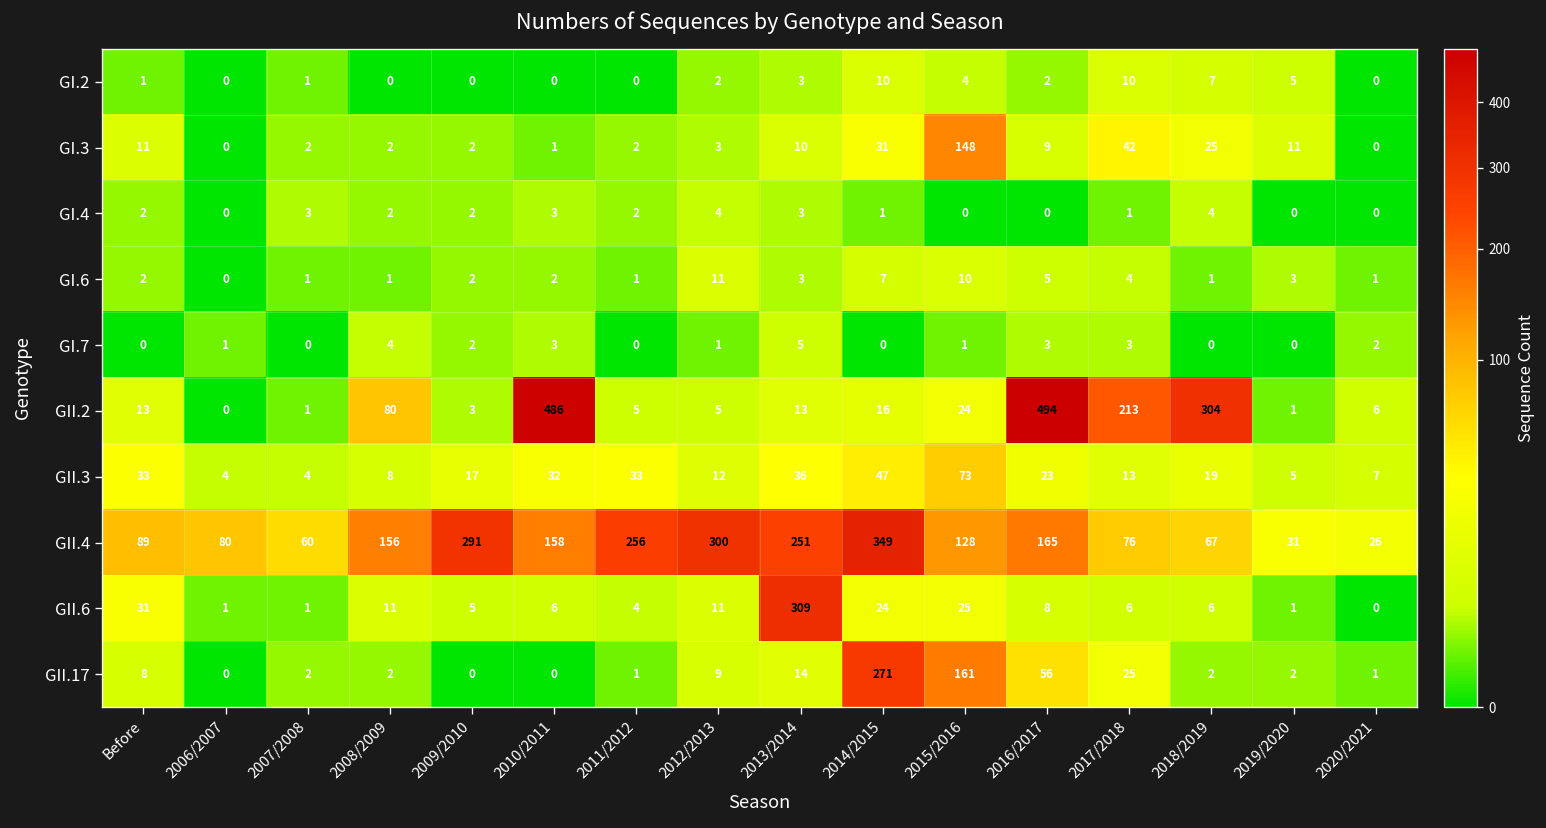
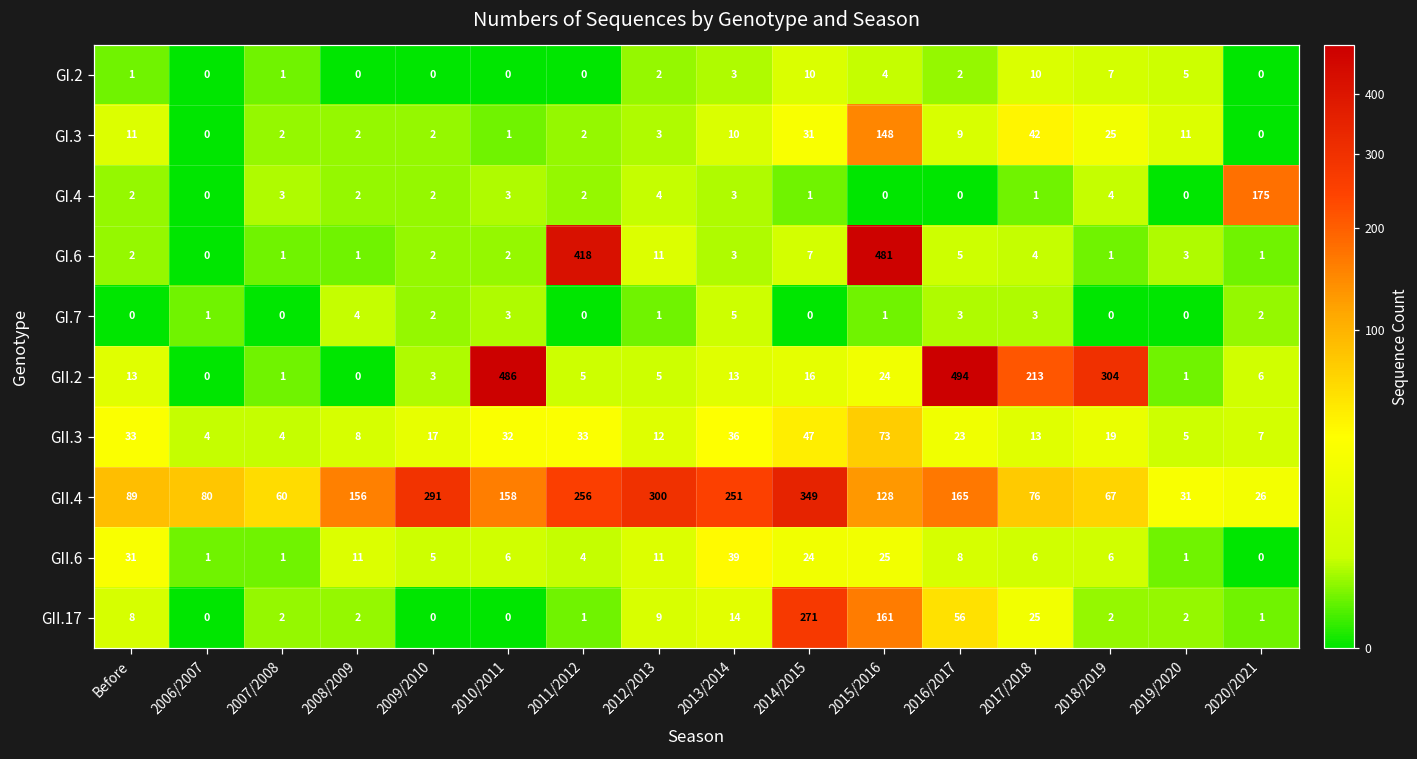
  {
    "GI.2": {
      "Before": 1,
      "2006/2007": 0,
      "2007/2008": 1,
      "2008/2009": 0,
      "2009/2010": 0,
      "2010/2011": 0,
      "2011/2012": 0,
      "2012/2013": 2,
      "2013/2014": 3,
      "2014/2015": 10,
      "2015/2016": 4,
      "2016/2017": 2,
      "2017/2018": 10,
      "2018/2019": 7,
      "2019/2020": 5,
      "2020/2021": 0
    },
    "GI.3": {
      "Before": 11,
      "2006/2007": 0,
      "2007/2008": 2,
      "2008/2009": 2,
      "2009/2010": 2,
      "2010/2011": 1,
      "2011/2012": 2,
      "2012/2013": 3,
      "2013/2014": 10,
      "2014/2015": 31,
      "2015/2016": 148,
      "2016/2017": 9,
      "2017/2018": 42,
      "2018/2019": 25,
      "2019/2020": 11,
      "2020/2021": 0
    },
    "GI.4": {
      "Before": 2,
      "2006/2007": 0,
      "2007/2008": 3,
      "2008/2009": 2,
      "2009/2010": 2,
      "2010/2011": 3,
      "2011/2012": 2,
      "2012/2013": 4,
      "2013/2014": 3,
      "2014/2015": 1,
      "2015/2016": 0,
      "2016/2017": 0,
      "2017/2018": 1,
      "2018/2019": 4,
      "2019/2020": 0,
-     "2020/2021": 0
+     "2020/2021": 175
    },
    "GI.6": {
      "Before": 2,
      "2006/2007": 0,
      "2007/2008": 1,
      "2008/2009": 1,
      "2009/2010": 2,
      "2010/2011": 2,
-     "2011/2012": 1,
+     "2011/2012": 418,
      "2012/2013": 11,
      "2013/2014": 3,
      "2014/2015": 7,
-     "2015/2016": 10,
+     "2015/2016": 481,
      "2016/2017": 5,
      "2017/2018": 4,
      "2018/2019": 1,
      "2019/2020": 3,
      "2020/2021": 1
    },
    "GI.7": {
      "Before": 0,
      "2006/2007": 1,
      "2007/2008": 0,
      "2008/2009": 4,
      "2009/2010": 2,
      "2010/2011": 3,
      "2011/2012": 0,
      "2012/2013": 1,
      "2013/2014": 5,
      "2014/2015": 0,
      "2015/2016": 1,
      "2016/2017": 3,
      "2017/2018": 3,
      "2018/2019": 0,
      "2019/2020": 0,
      "2020/2021": 2
    },
    "GII.2": {
      "Before": 13,
      "2006/2007": 0,
      "2007/2008": 1,
-     "2008/2009": 80,
+     "2008/2009": 0,
      "2009/2010": 3,
      "2010/2011": 486,
      "2011/2012": 5,
      "2012/2013": 5,
      "2013/2014": 13,
      "2014/2015": 16,
      "2015/2016": 24,
      "2016/2017": 494,
      "2017/2018": 213,
      "2018/2019": 304,
      "2019/2020": 1,
      "2020/2021": 6
    },
    "GII.3": {
      "Before": 33,
      "2006/2007": 4,
      "2007/2008": 4,
      "2008/2009": 8,
      "2009/2010": 17,
      "2010/2011": 32,
      "2011/2012": 33,
      "2012/2013": 12,
      "2013/2014": 36,
      "2014/2015": 47,
      "2015/2016": 73,
      "2016/2017": 23,
      "2017/2018": 13,
      "2018/2019": 19,
      "2019/2020": 5,
      "2020/2021": 7
    },
    "GII.4": {
      "Before": 89,
      "2006/2007": 80,
      "2007/2008": 60,
      "2008/2009": 156,
      "2009/2010": 291,
      "2010/2011": 158,
      "2011/2012": 256,
      "2012/2013": 300,
      "2013/2014": 251,
      "2014/2015": 349,
      "2015/2016": 128,
      "2016/2017": 165,
      "2017/2018": 76,
      "2018/2019": 67,
      "2019/2020": 31,
      "2020/2021": 26
    },
    "GII.6": {
      "Before": 31,
      "2006/2007": 1,
      "2007/2008": 1,
      "2008/2009": 11,
      "2009/2010": 5,
      "2010/2011": 6,
      "2011/2012": 4,
      "2012/2013": 11,
-     "2013/2014": 309,
+     "2013/2014": 39,
      "2014/2015": 24,
      "2015/2016": 25,
      "2016/2017": 8,
      "2017/2018": 6,
      "2018/2019": 6,
      "2019/2020": 1,
      "2020/2021": 0
    },
    "GII.17": {
      "Before": 8,
      "2006/2007": 0,
      "2007/2008": 2,
      "2008/2009": 2,
      "2009/2010": 0,
      "2010/2011": 0,
      "2011/2012": 1,
      "2012/2013": 9,
      "2013/2014": 14,
      "2014/2015": 271,
      "2015/2016": 161,
      "2016/2017": 56,
      "2017/2018": 25,
      "2018/2019": 2,
      "2019/2020": 2,
      "2020/2021": 1
    }
  }
